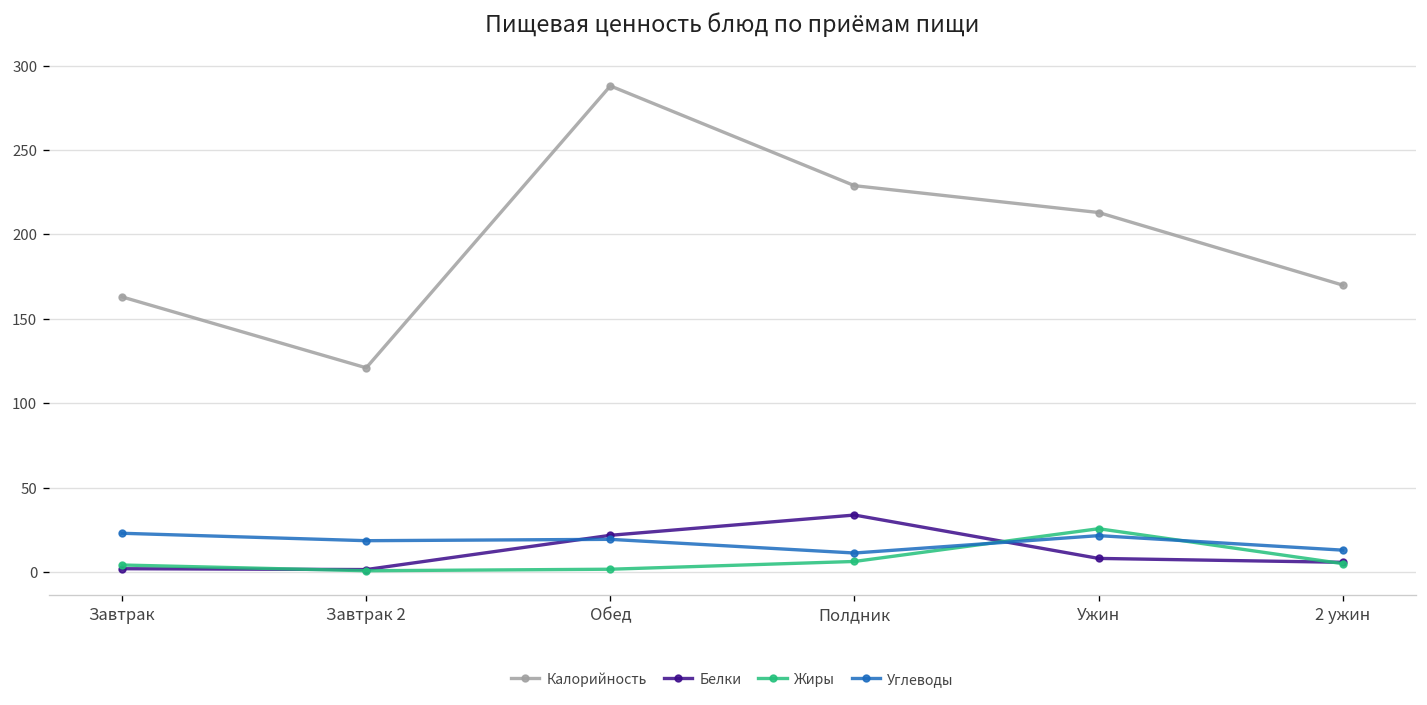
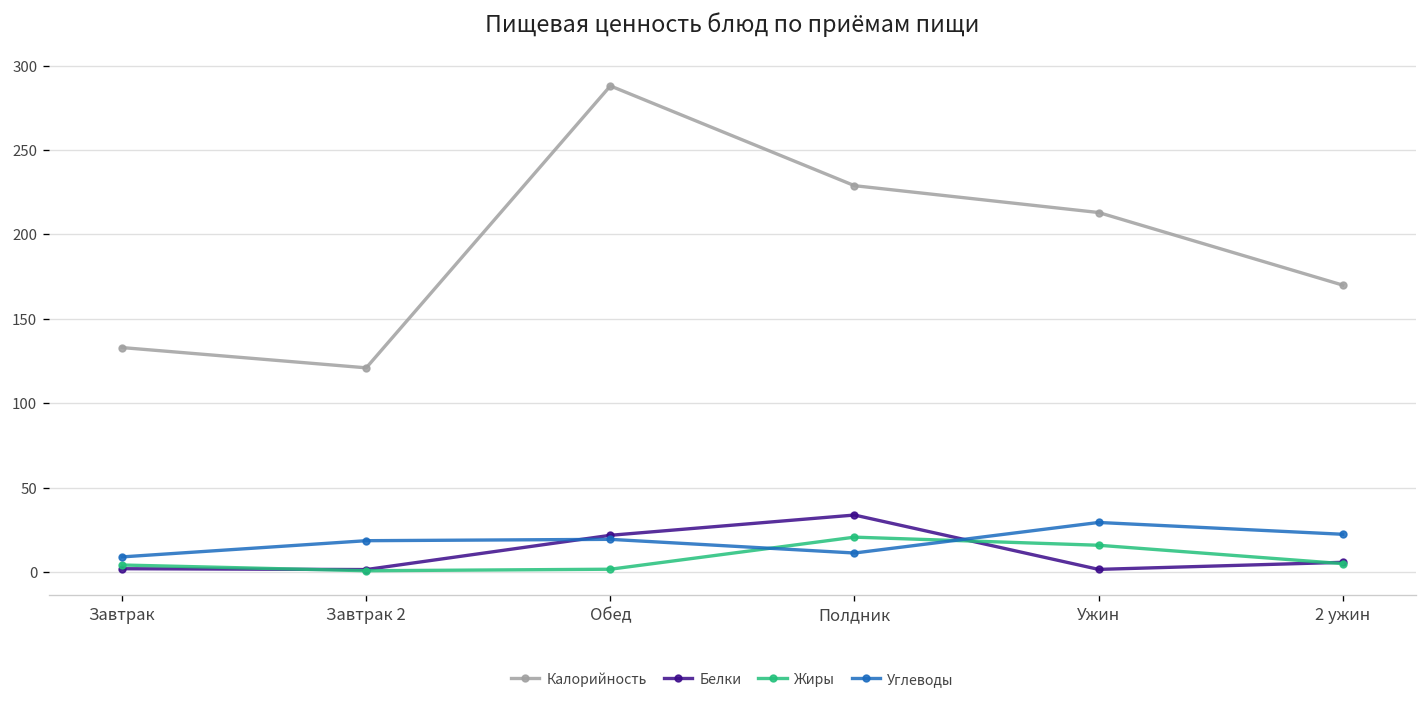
  {
    "Калорийность": {
-     "Завтрак": 163,
+     "Завтрак": 133,
      "Завтрак 2": 121,
      "Обед": 288,
      "Полдник": 229,
      "Ужин": 213,
      "2 ужин": 170
    },
    "Белки": {
      "Завтрак": 2,
      "Обед": 22,
      "Полдник": 34,
-     "Ужин": 8
+     "Ужин": 2
    },
    "Жиры": {
      "Завтрак": 4,
      "Обед": 2,
-     "Полдник": 6,
-     "Ужин": 26
+     "Полдник": 21,
+     "Ужин": 16
    },
    "Углеводы": {
-     "Завтрак": 23,
+     "Завтрак": 9,
      "Завтрак 2": 19,
      "Обед": 19,
      "Полдник": 11,
-     "Ужин": 22,
-     "2 ужин": 13
+     "Ужин": 29,
+     "2 ужин": 22
    }
  }
